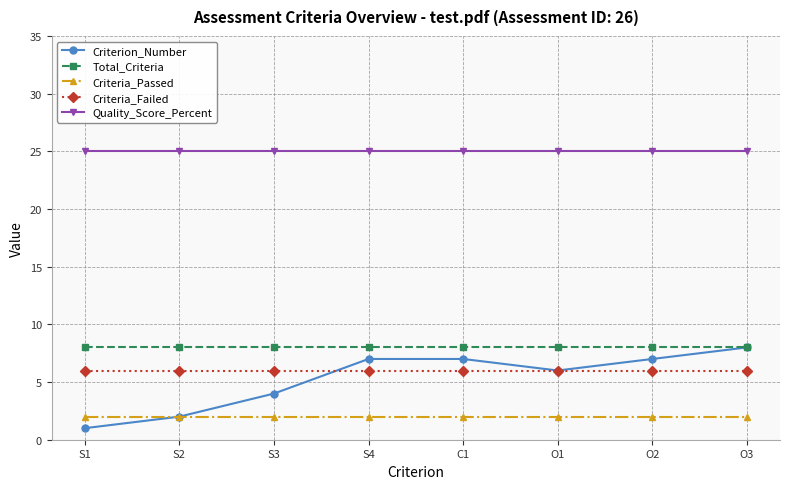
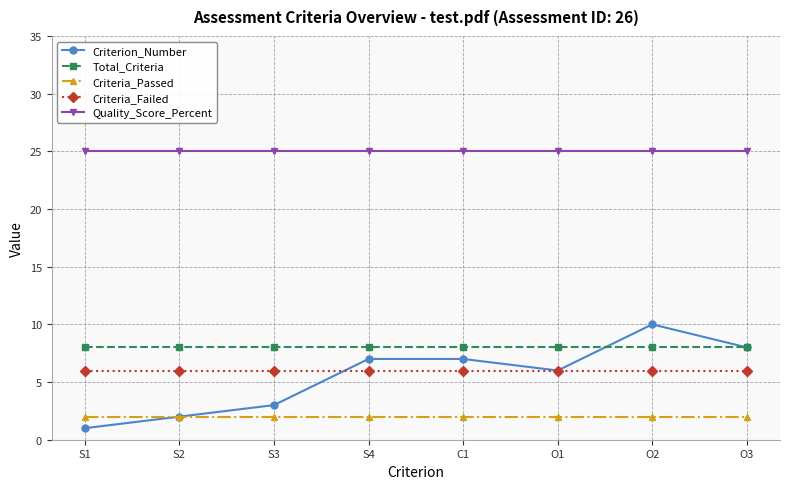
  {
    "Criterion_Number": {
      "S1": 1,
-     "S3": 4,
+     "S3": 3,
      "S4": 7,
      "C1": 7,
-     "O2": 7
+     "O2": 10
    },
    "Total_Criteria": {
      "S1": 8,
      "S2": 8,
      "S3": 8,
      "S4": 8,
      "C1": 8,
      "O1": 8,
      "O2": 8
    },
    "Criteria_Passed": {
      "S1": 2,
      "S3": 2,
      "S4": 2,
      "C1": 2,
      "O1": 2,
      "O2": 2,
      "O3": 2
    },
    "Criteria_Failed": {
      "S1": 6,
      "S2": 6,
      "S3": 6,
      "S4": 6,
      "C1": 6,
      "O2": 6,
      "O3": 6
    },
    "Quality_Score_Percent": {
      "S1": 25,
      "S2": 25,
      "S3": 25,
      "S4": 25,
      "C1": 25,
      "O1": 25,
      "O2": 25,
      "O3": 25
    }
  }
